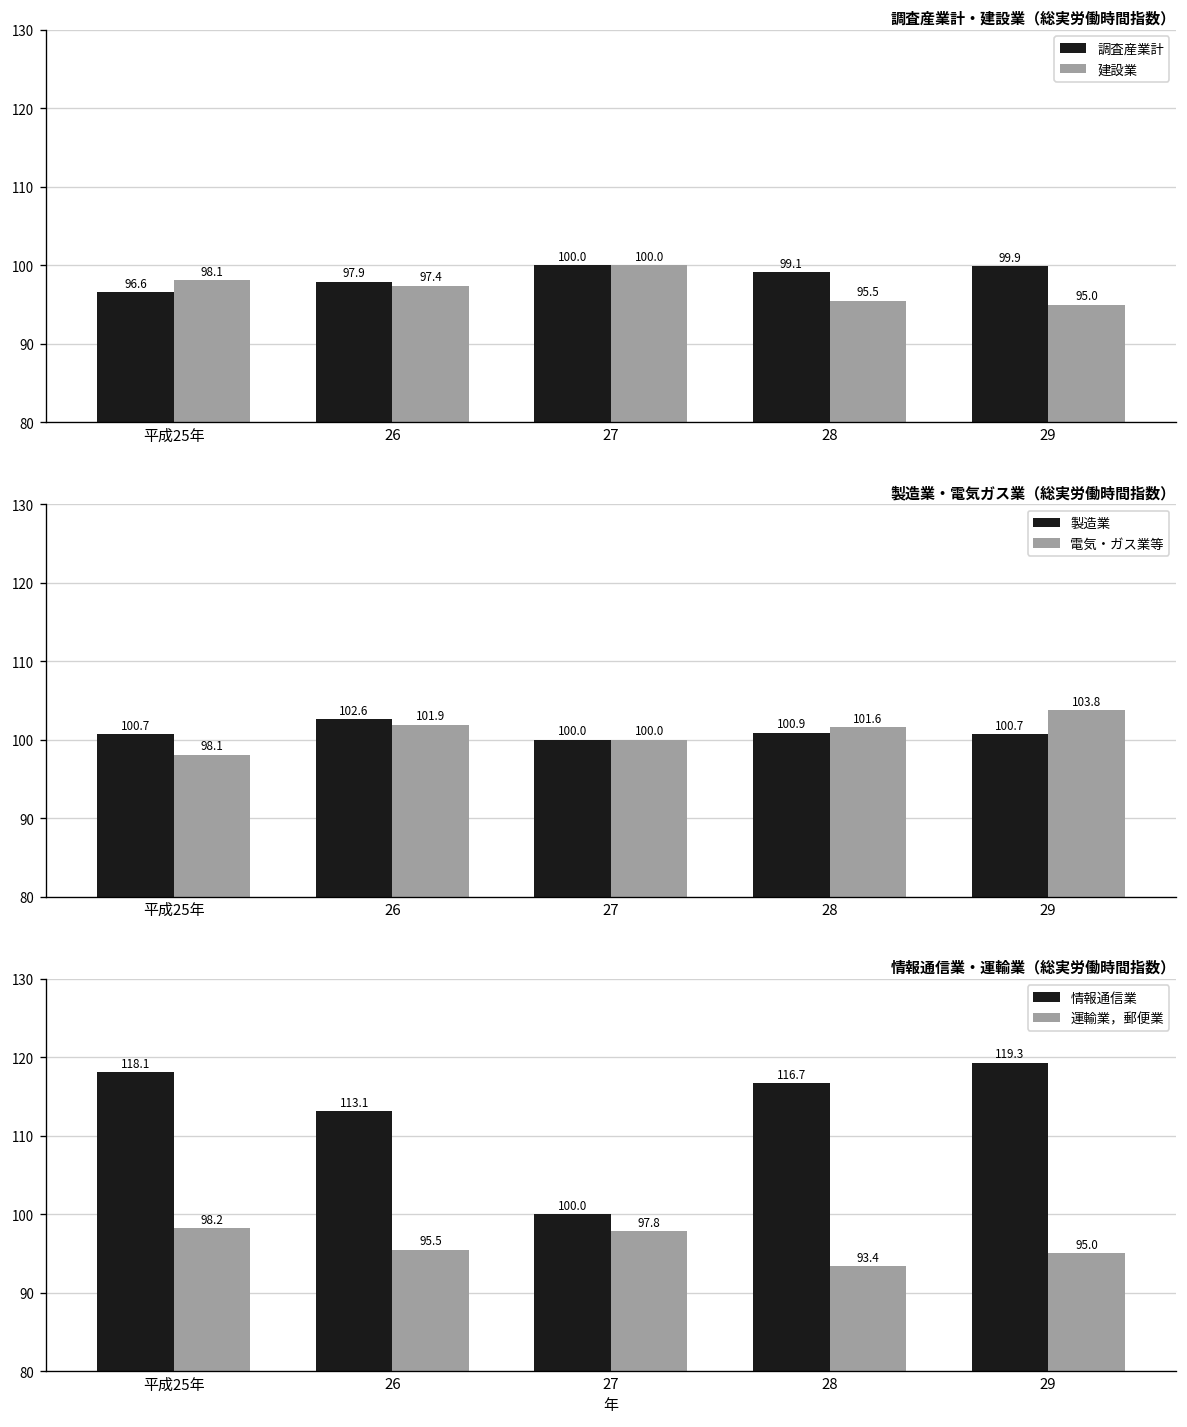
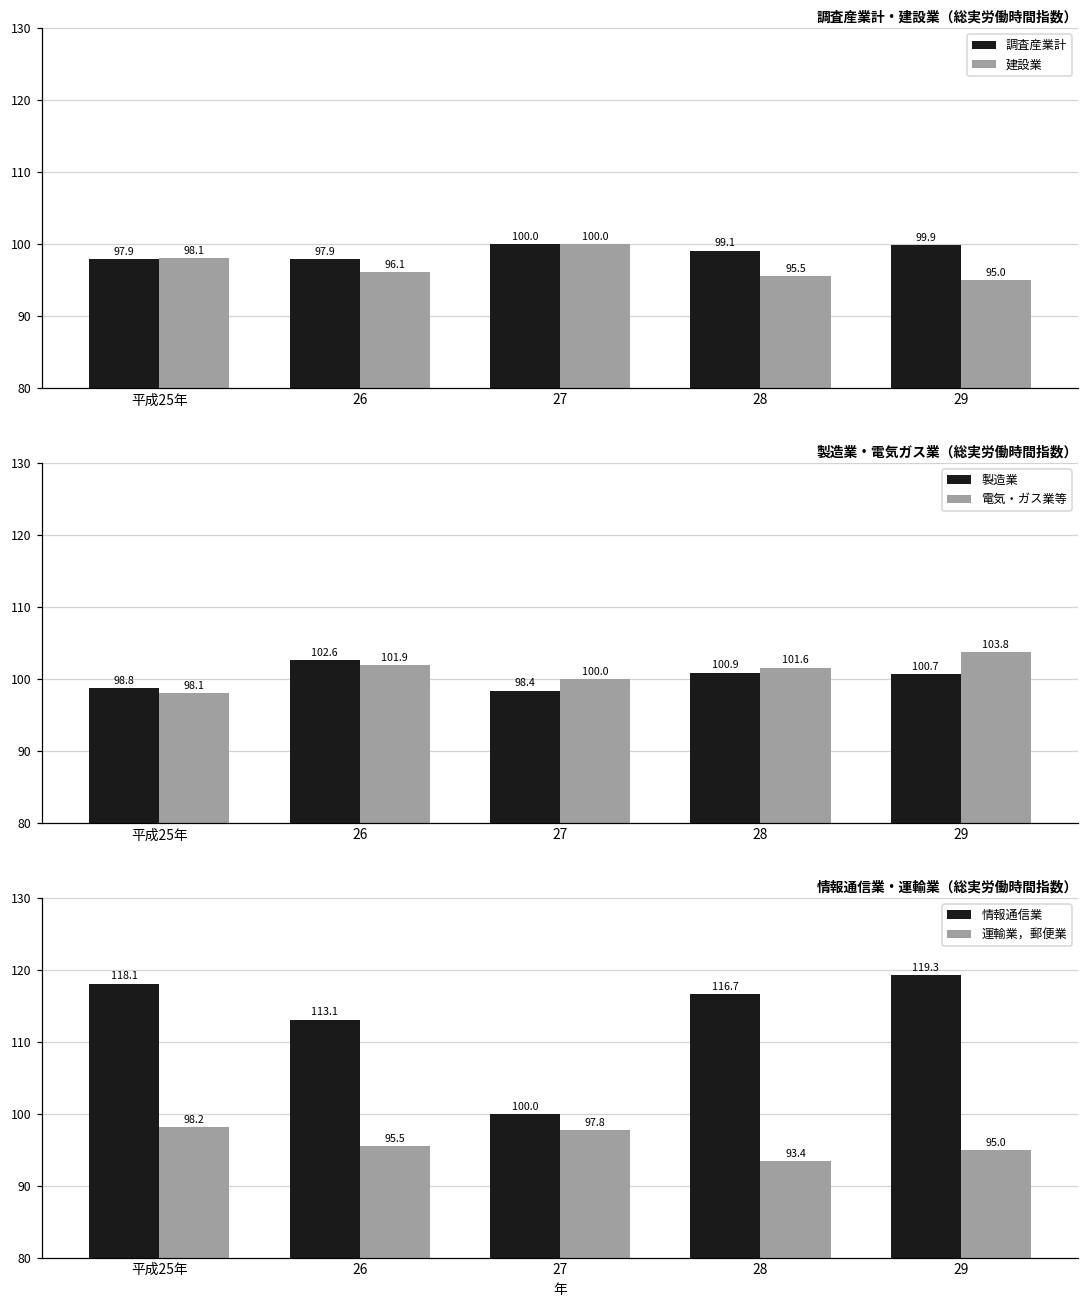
  {
    "調査産業計・建設業（総実労働時間指数）": {
      "調査産業計": {
-       "平成25年": 96.6,
+       "平成25年": 97.9,
        "26": 97.9,
        "27": 100.0,
        "28": 99.1,
        "29": 99.9
      },
      "建設業": {
        "平成25年": 98.1,
-       "26": 97.4,
+       "26": 96.1,
        "27": 100.0,
        "28": 95.5,
        "29": 95.0
      }
    },
    "製造業・電気ガス業（総実労働時間指数）": {
      "製造業": {
-       "平成25年": 100.7,
+       "平成25年": 98.8,
        "26": 102.6,
-       "27": 100.0,
+       "27": 98.4,
        "28": 100.9,
        "29": 100.7
      },
      "電気・ガス業等": {
        "平成25年": 98.1,
        "26": 101.9,
        "27": 100.0,
        "28": 101.6,
        "29": 103.8
      }
    },
    "情報通信業・運輸業（総実労働時間指数）": {
      "情報通信業": {
        "平成25年": 118.1,
        "26": 113.1,
        "27": 100.0,
        "28": 116.7,
        "29": 119.3
      },
      "運輸業，郵便業": {
        "平成25年": 98.2,
        "26": 95.5,
        "27": 97.8,
        "28": 93.4,
        "29": 95.0
      }
    }
  }
